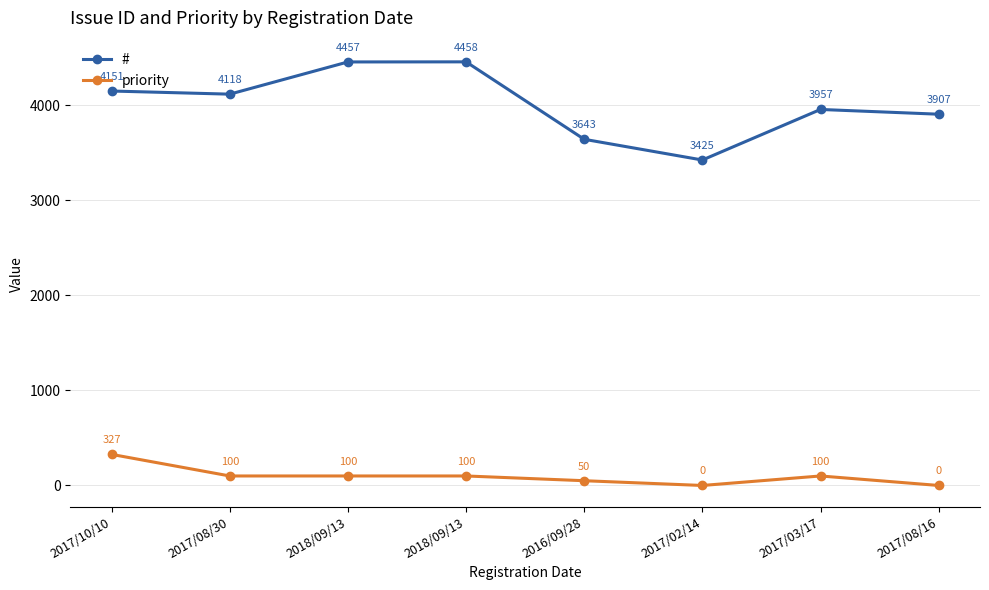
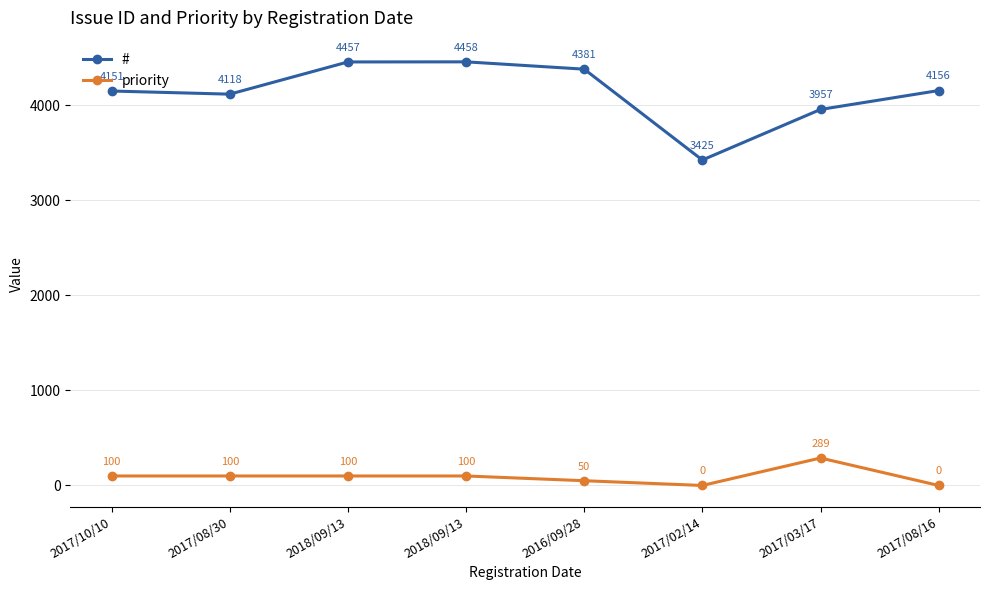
  {
    "#": {
      "2017/10/10": 4151,
      "2017/08/30": 4118,
-     "2016/09/28": 3643,
+     "2016/09/28": 4381,
      "2017/02/14": 3425,
      "2017/03/17": 3957,
-     "2017/08/16": 3907
+     "2017/08/16": 4156
    },
    "priority": {
-     "2017/10/10": 327,
+     "2017/10/10": 100,
      "2017/08/30": 100,
      "2016/09/28": 50,
      "2017/02/14": 0,
-     "2017/03/17": 100,
+     "2017/03/17": 289,
      "2017/08/16": 0
    }
  }
